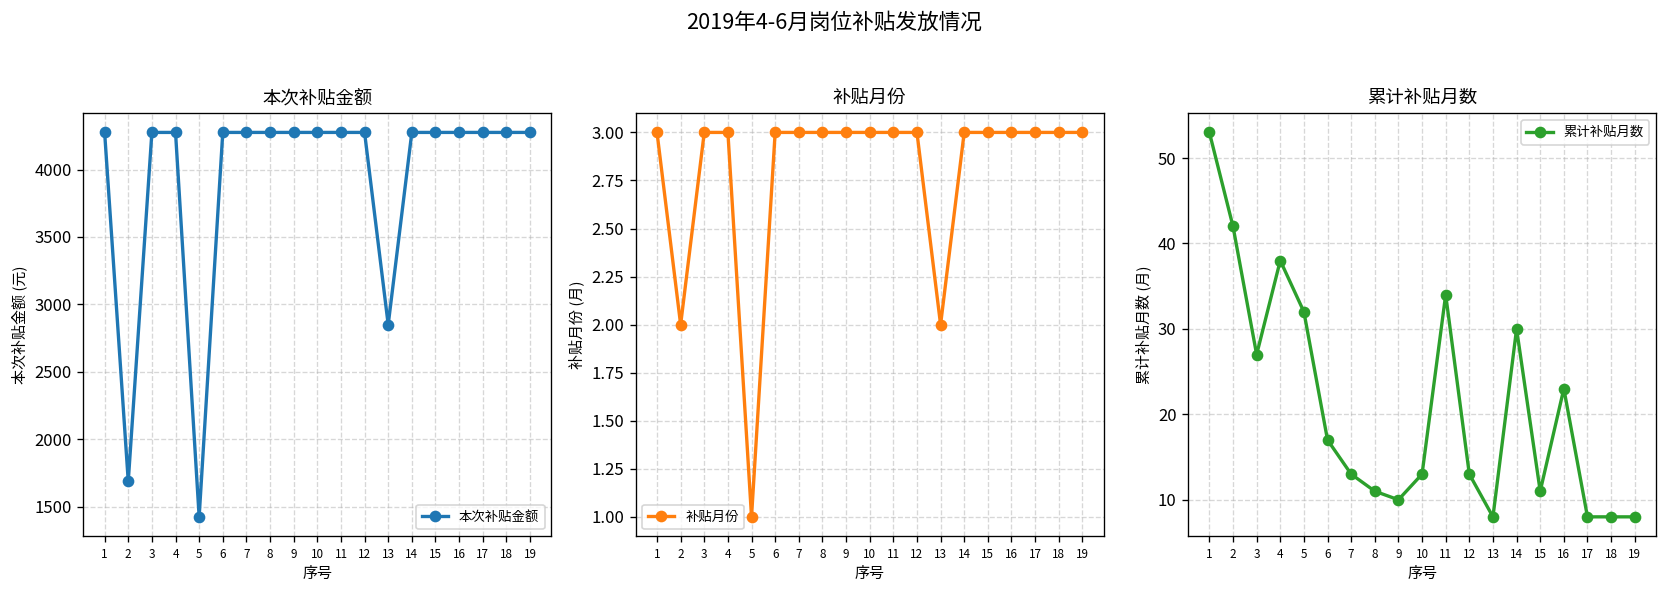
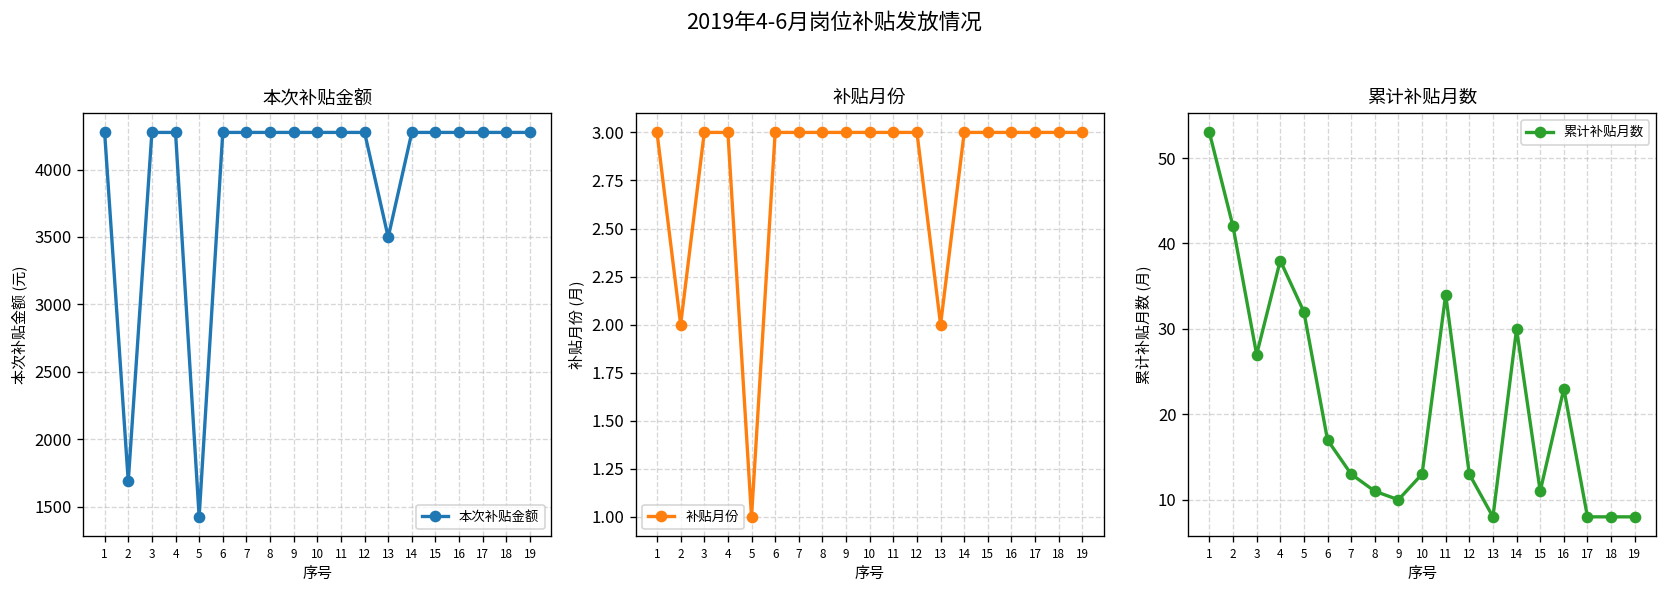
  {
    "本次补贴金额": {
      "1": 4280,
      "2": 1690,
      "3": 4280,
      "4": 4280,
      "5": 1430,
      "6": 4280,
      "7": 4280,
      "8": 4280,
      "9": 4280,
      "10": 4280,
      "11": 4280,
      "12": 4280,
-     "13": 2850,
+     "13": 3500,
      "14": 4280,
      "15": 4280,
      "16": 4280,
      "17": 4280,
      "18": 4280,
      "19": 4280
    },
    "补贴月份": {
      "1": 3.00,
      "2": 2.00,
      "3": 3.00,
      "4": 3.00,
      "5": 1.00,
      "6": 3.00,
      "7": 3.00,
      "8": 3.00,
      "9": 3.00,
      "10": 3.00,
      "11": 3.00,
      "12": 3.00,
      "13": 2.00,
      "14": 3.00,
      "15": 3.00,
      "16": 3.00,
      "17": 3.00,
      "18": 3.00,
      "19": 3.00
    },
    "累计补贴月数": {
      "1": 53,
      "2": 42,
      "3": 27,
      "4": 38,
      "5": 32,
      "6": 17,
      "7": 13,
      "8": 11,
      "9": 10,
      "10": 13,
      "11": 34,
      "12": 13,
      "13": 8,
      "14": 30,
      "15": 11,
      "16": 23,
      "17": 8,
      "18": 8,
      "19": 8
    }
  }
